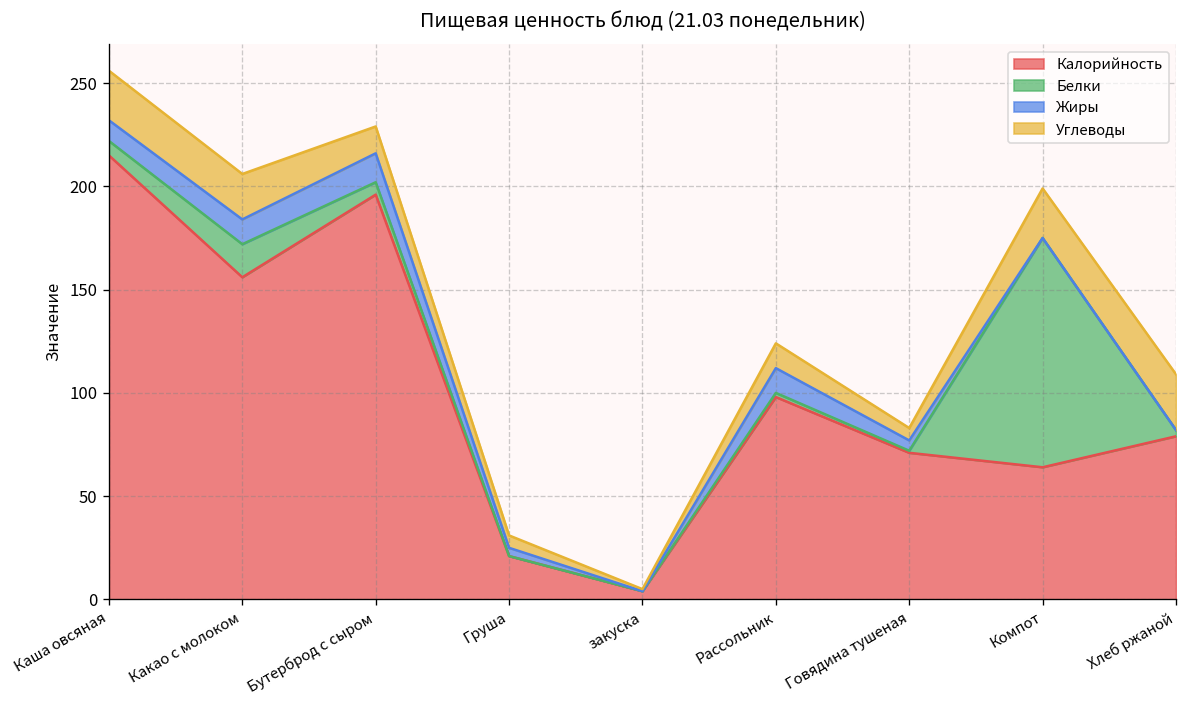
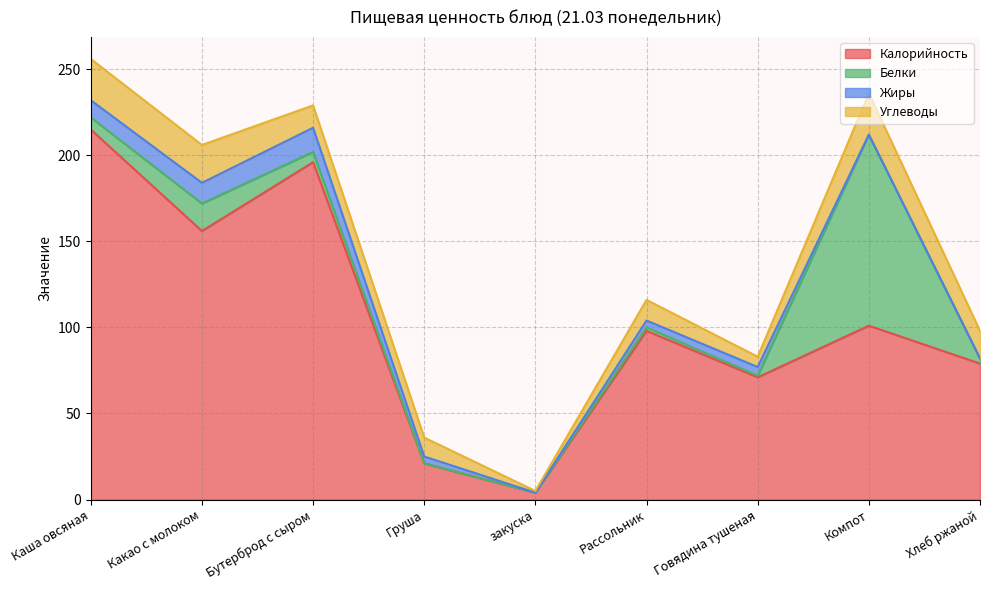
  {
    "Калорийность": {
      "Каша овсяная": 215,
      "Какао с молоком": 156,
      "Бутерброд с сыром": 196,
      "Рассольник": 98,
-     "Компот": 64,
+     "Компот": 101,
      "Хлеб ржаной": 79
    },
    "Белки": {
      "Каша овсяная": 7,
      "Какао с молоком": 16,
      "Бутерброд с сыром": 6,
      "Рассольник": 2
    },
    "Жиры": {
      "Каша овсяная": 10,
      "Какао с молоком": 12,
      "Бутерброд с сыром": 14,
      "Груша": 4,
-     "Рассольник": 12,
+     "Рассольник": 4,
      "Говядина тушеная": 5
    },
    "Углеводы": {
      "Каша овсяная": 24,
      "Какао с молоком": 22,
      "Бутерброд с сыром": 13,
-     "Груша": 6,
+     "Груша": 11,
      "Рассольник": 12,
      "Говядина тушеная": 6,
-     "Хлеб ржаной": 27
+     "Хлеб ржаной": 16
    }
  }
